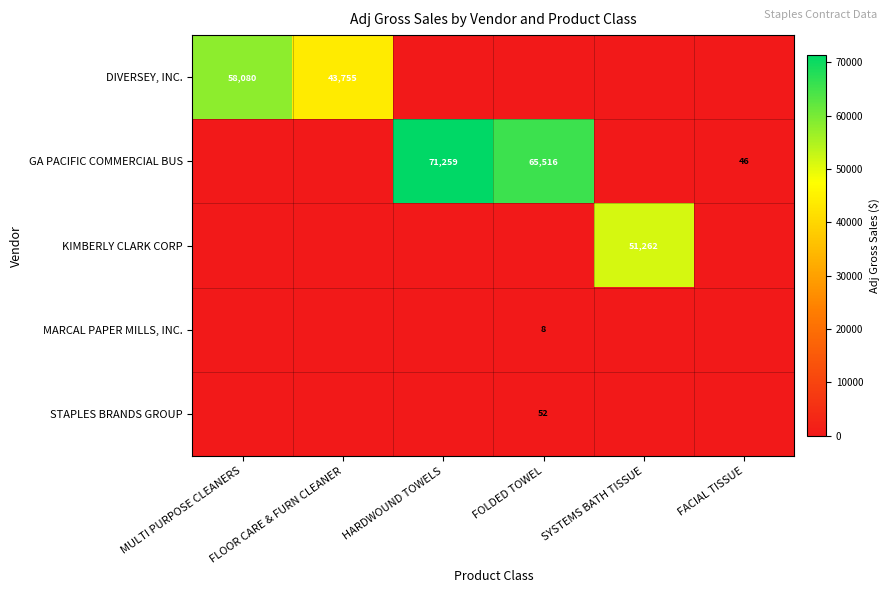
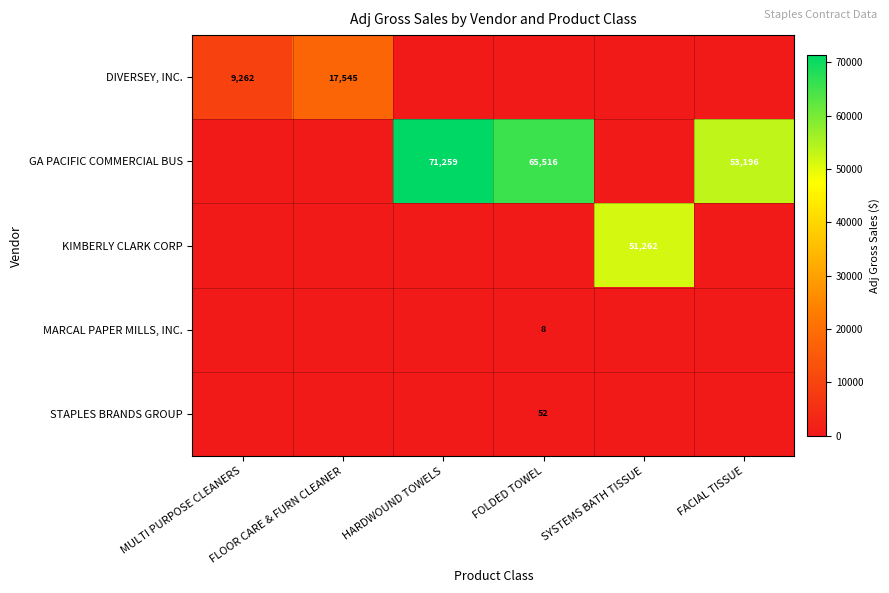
  {
    "DIVERSEY, INC.": {
-     "MULTI PURPOSE CLEANERS": "58,080",
-     "FLOOR CARE & FURN CLEANER": "43,755"
+     "MULTI PURPOSE CLEANERS": "9,262",
+     "FLOOR CARE & FURN CLEANER": "17,545"
    },
    "GA PACIFIC COMMERCIAL BUS": {
      "HARDWOUND TOWELS": "71,259",
      "FOLDED TOWEL": "65,516",
-     "FACIAL TISSUE": "46"
+     "FACIAL TISSUE": "53,196"
    },
    "KIMBERLY CLARK CORP": {
      "SYSTEMS BATH TISSUE": "51,262"
    },
    "MARCAL PAPER MILLS, INC.": {
      "FOLDED TOWEL": "8"
    },
    "STAPLES BRANDS GROUP": {
      "FOLDED TOWEL": "52"
    }
  }
